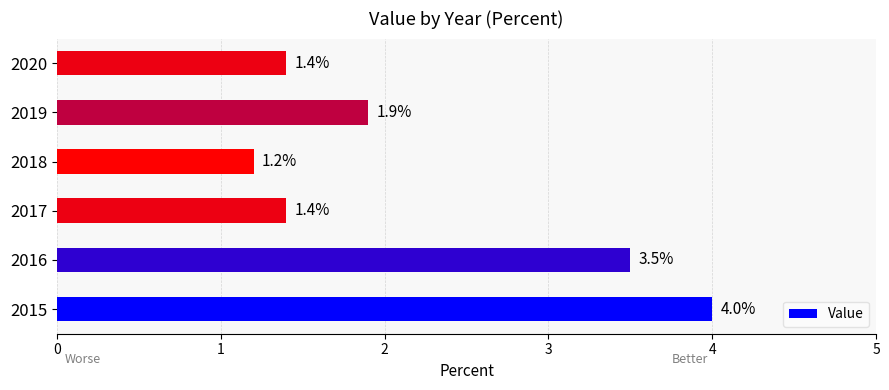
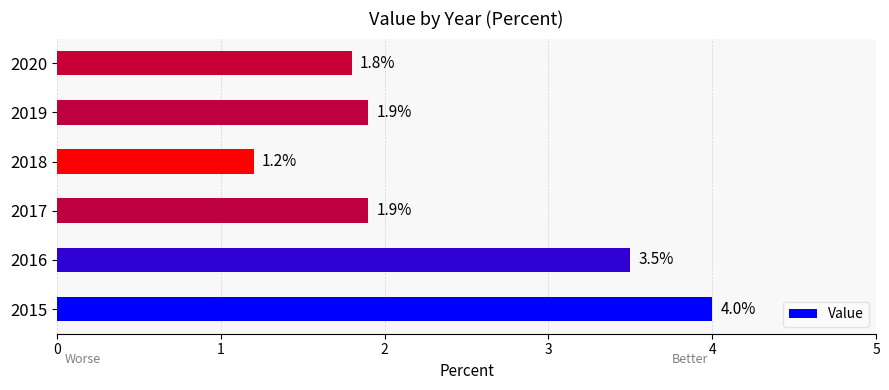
  {
-   "2020": "1.4%",
+   "2020": "1.8%",
    "2019": "1.9%",
    "2018": "1.2%",
-   "2017": "1.4%",
+   "2017": "1.9%",
    "2016": "3.5%",
    "2015": "4.0%"
  }
